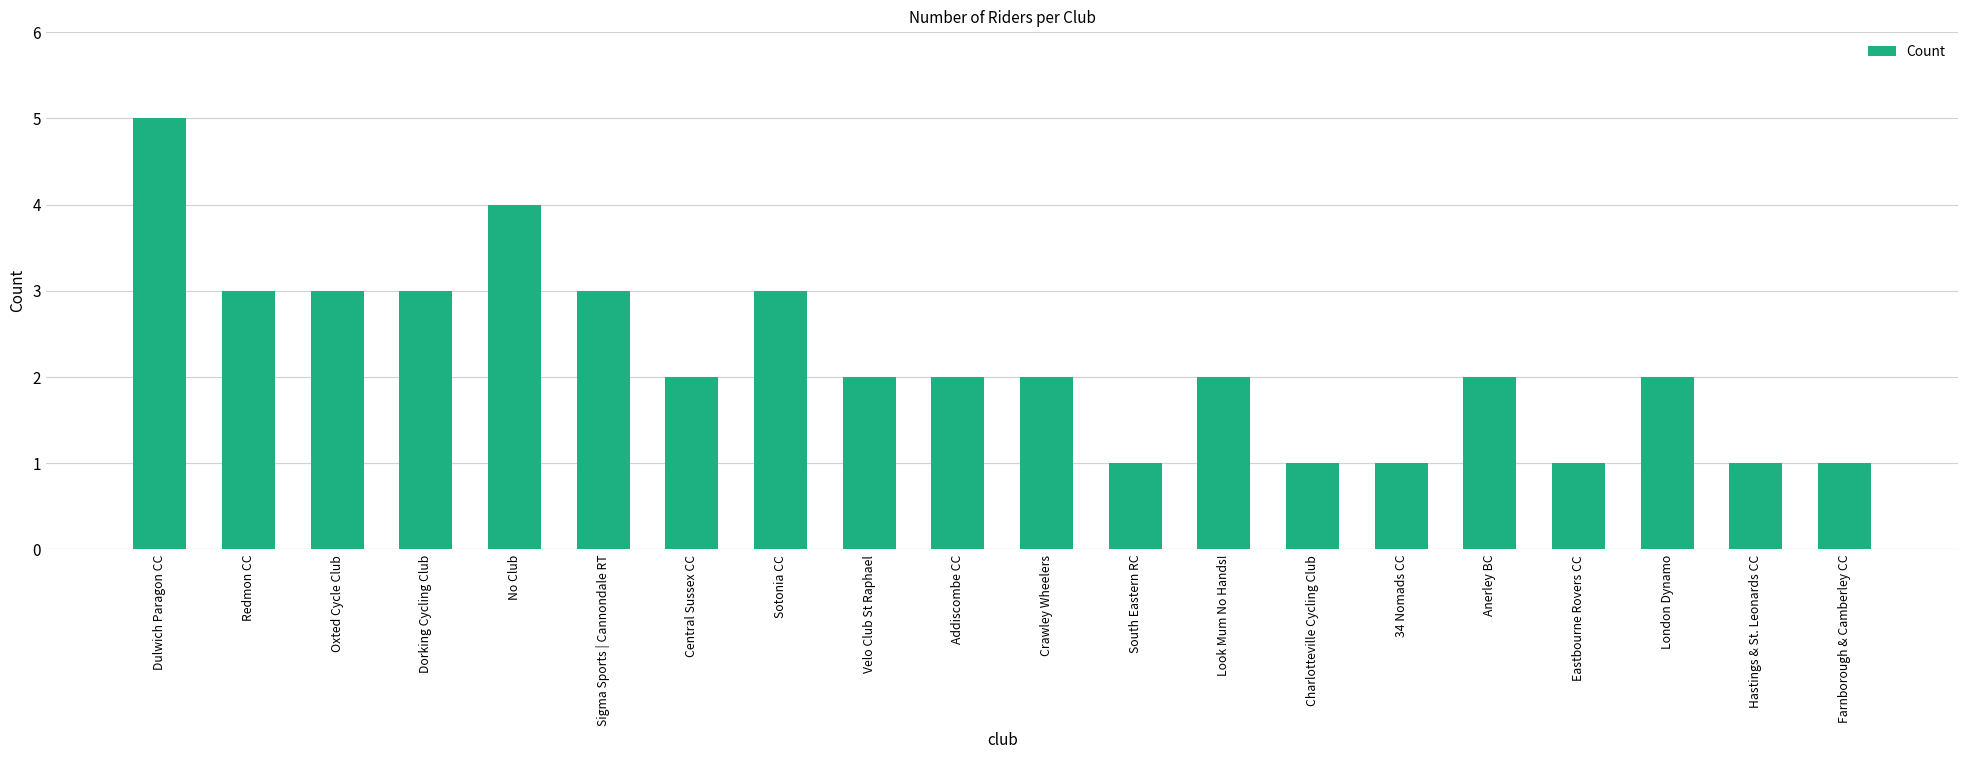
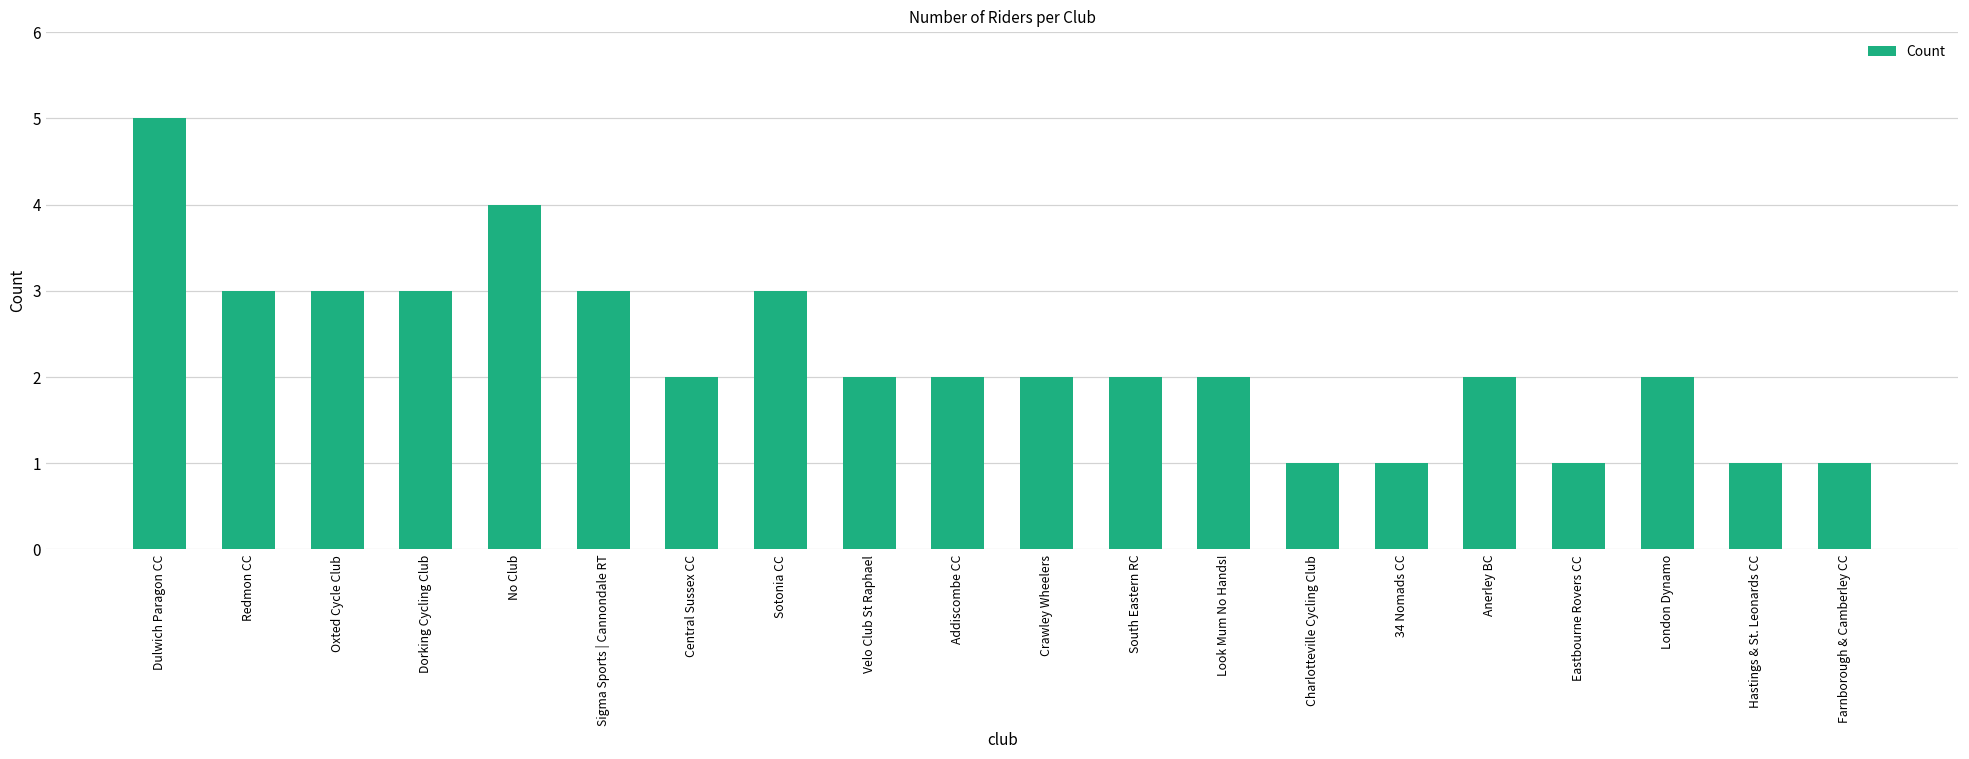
  {
    "Dulwich Paragon CC": 5,
    "Redmon CC": 3,
    "Oxted Cycle Club": 3,
    "Dorking Cycling Club": 3,
    "No Club": 4,
    "Sigma Sports | Cannondale RT": 3,
    "Central Sussex CC": 2,
    "Sotonia CC": 3,
    "Velo Club St Raphael": 2,
    "Addiscombe CC": 2,
    "Crawley Wheelers": 2,
-   "South Eastern RC": 1,
+   "South Eastern RC": 2,
    "Look Mum No Hands!": 2,
    "Charlotteville Cycling Club": 1,
    "34 Nomads CC": 1,
    "Anerley BC": 2,
    "Eastbourne Rovers CC": 1,
    "London Dynamo": 2,
    "Hastings & St. Leonards CC": 1,
    "Farnborough & Camberley CC": 1
  }
